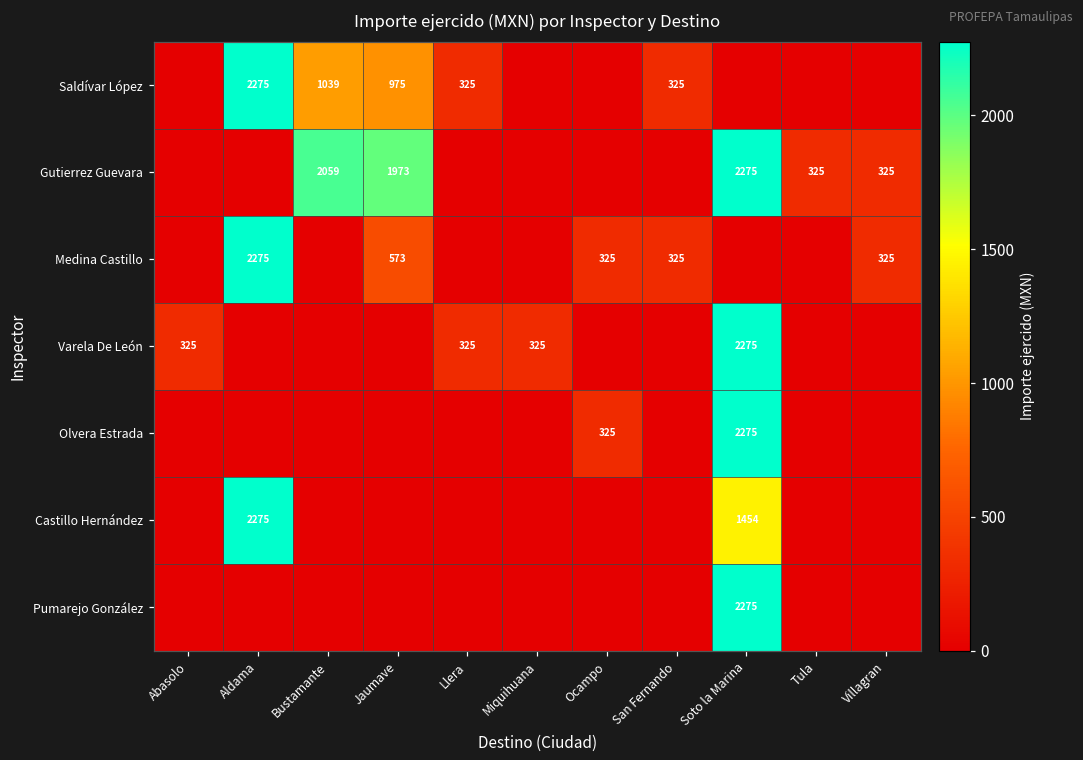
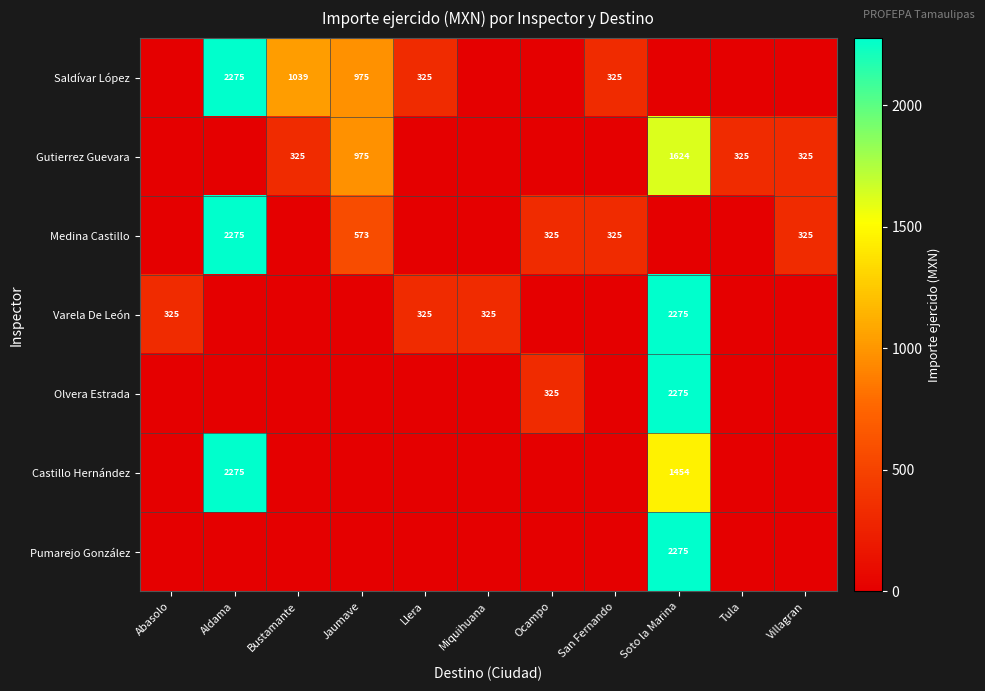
  {
    "Saldívar López": {
      "Aldama": 2275,
      "Bustamante": 1039,
      "Jaumave": 975,
      "Llera": 325,
      "San Fernando": 325
    },
    "Gutierrez Guevara": {
-     "Bustamante": 2059,
-     "Jaumave": 1973,
-     "Soto la Marina": 2275,
+     "Bustamante": 325,
+     "Jaumave": 975,
+     "Soto la Marina": 1624,
      "Tula": 325,
      "Villagran": 325
    },
    "Medina Castillo": {
      "Aldama": 2275,
      "Jaumave": 573,
      "Ocampo": 325,
      "San Fernando": 325,
      "Villagran": 325
    },
    "Varela De León": {
      "Abasolo": 325,
      "Llera": 325,
      "Miquihuana": 325,
      "Soto la Marina": 2275
    },
    "Olvera Estrada": {
      "Ocampo": 325,
      "Soto la Marina": 2275
    },
    "Castillo Hernández": {
      "Aldama": 2275,
      "Soto la Marina": 1454
    },
    "Pumarejo González": {
      "Soto la Marina": 2275
    }
  }
